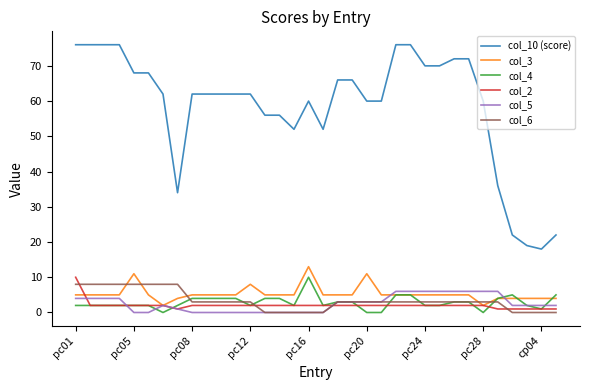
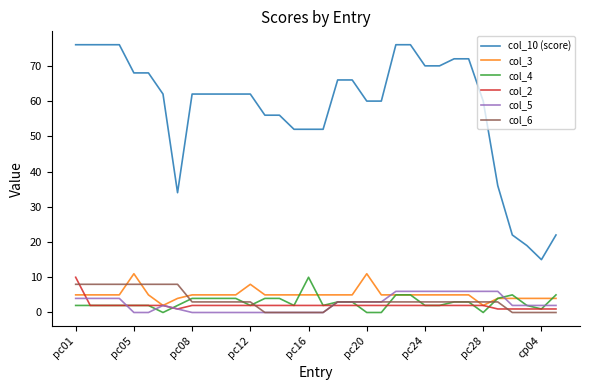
  {
    "col_10 (score)": {
      "pc01": 76,
      "pc05": 68,
      "pc08": 62,
      "pc12": 62,
-     "pc16": 60,
+     "pc16": 52,
      "pc20": 60,
      "pc24": 70,
-     "cp04": 18
+     "cp04": 15
    },
    "col_3": {
      "pc01": 5,
      "pc05": 11,
      "pc08": 5,
      "pc12": 8,
-     "pc16": 13,
+     "pc16": 5,
      "pc20": 11,
      "pc24": 5,
      "cp04": 4
    },
    "col_4": {
      "pc01": 2,
      "pc08": 4,
      "pc16": 10,
      "pc20": 0,
      "pc28": 0
    },
    "col_2": {
      "pc01": 10,
      "pc08": 2,
      "pc16": 2,
      "pc20": 2
    },
    "col_5": {
      "pc01": 4,
      "pc05": 0,
      "pc08": 0,
      "pc12": 0,
      "pc24": 6,
      "pc28": 6,
      "cp04": 2
    },
    "col_6": {
      "pc01": 8,
      "pc05": 8,
      "pc08": 3,
      "pc12": 3,
      "pc24": 3,
      "pc28": 3,
      "cp04": 0
    }
  }
